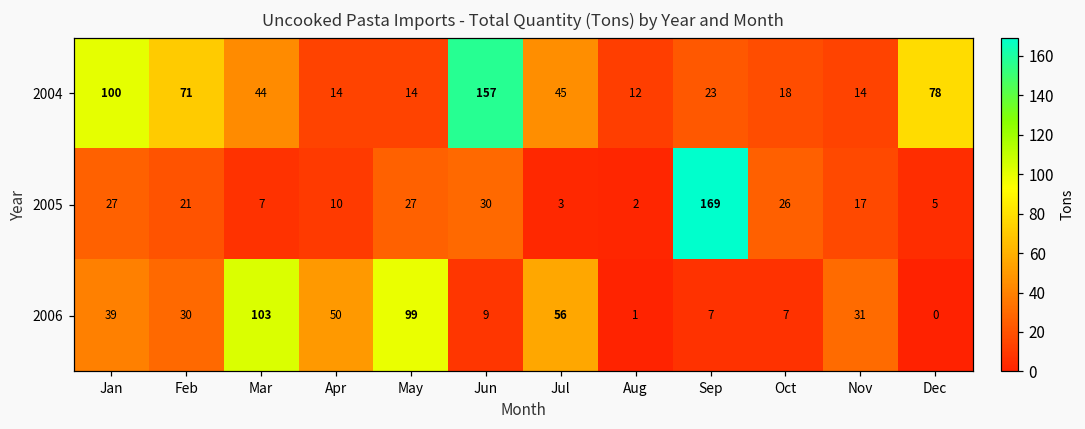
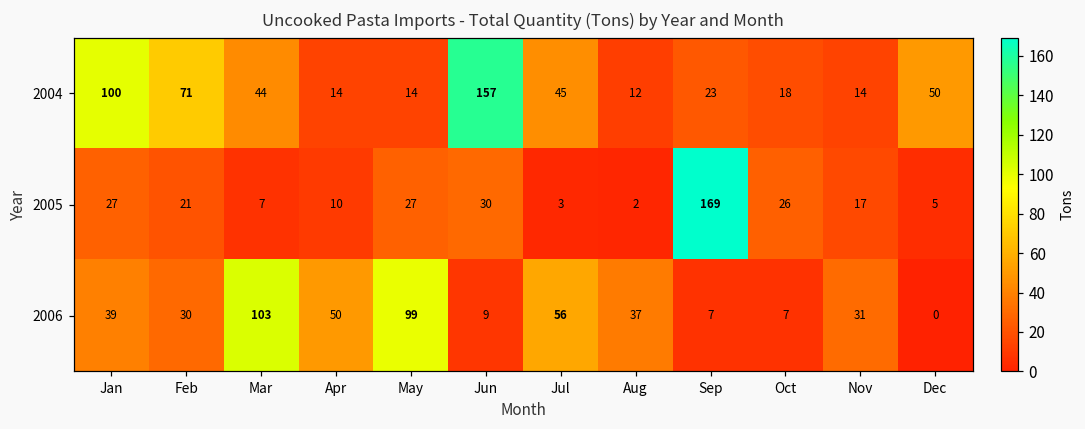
  {
    "2004": {
      "Jan": 100,
      "Feb": 71,
      "Mar": 44,
      "Apr": 14,
      "May": 14,
      "Jun": 157,
      "Jul": 45,
      "Aug": 12,
      "Sep": 23,
      "Oct": 18,
      "Nov": 14,
-     "Dec": 78
+     "Dec": 50
    },
    "2005": {
      "Jan": 27,
      "Feb": 21,
      "Mar": 7,
      "Apr": 10,
      "May": 27,
      "Jun": 30,
      "Jul": 3,
      "Aug": 2,
      "Sep": 169,
      "Oct": 26,
      "Nov": 17,
      "Dec": 5
    },
    "2006": {
      "Jan": 39,
      "Feb": 30,
      "Mar": 103,
      "Apr": 50,
      "May": 99,
      "Jun": 9,
      "Jul": 56,
-     "Aug": 1,
+     "Aug": 37,
      "Sep": 7,
      "Oct": 7,
      "Nov": 31,
      "Dec": 0
    }
  }
